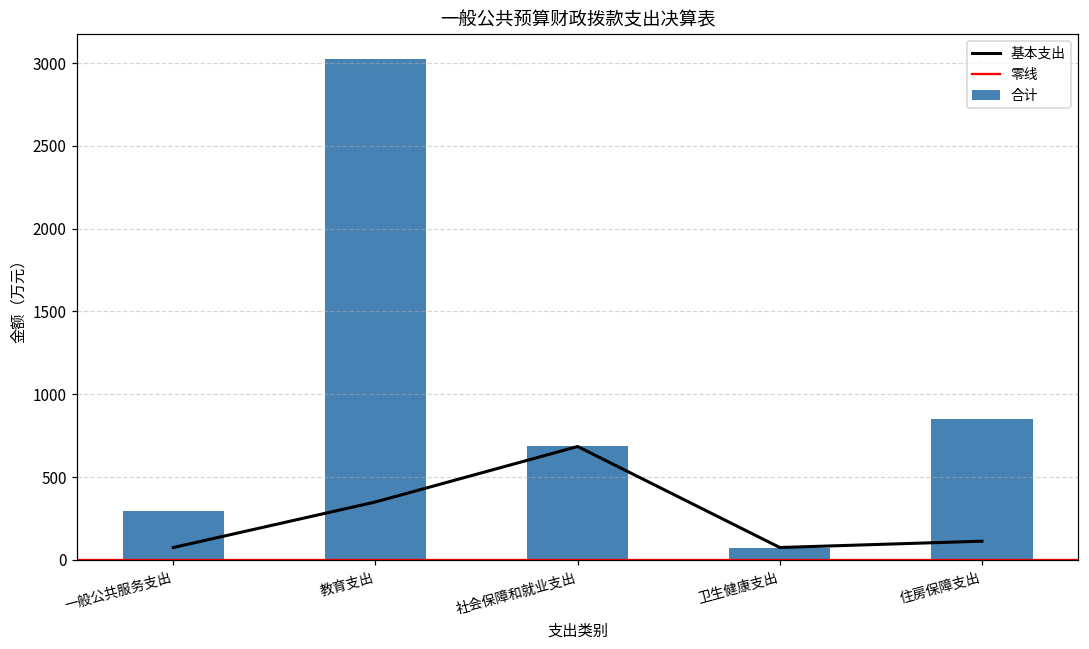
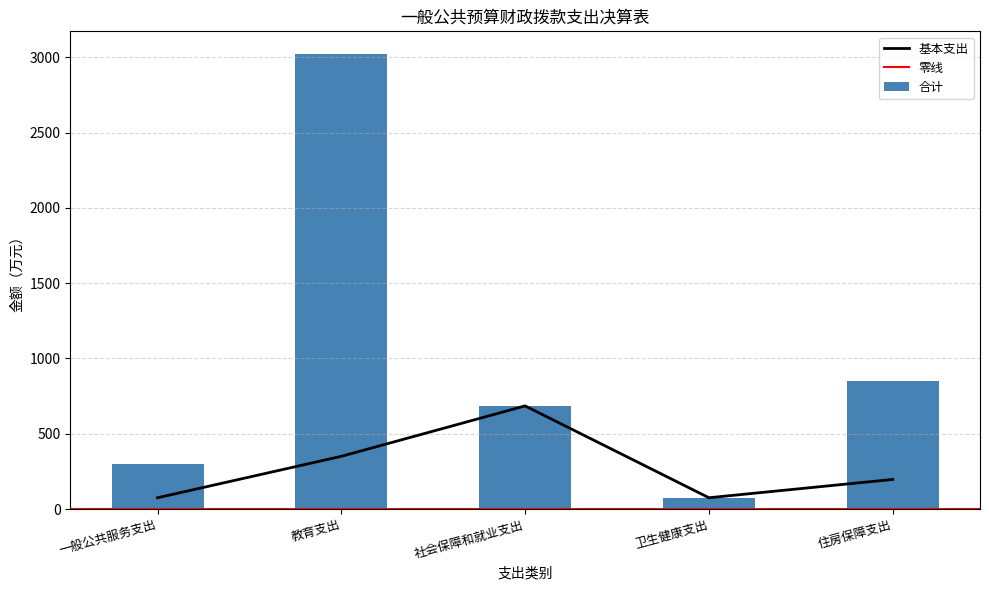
  {
    "基本支出": {
      "一般公共服务支出": 80,
      "教育支出": 350,
      "社会保障和就业支出": 680,
      "卫生健康支出": 80,
-     "住房保障支出": 110
+     "住房保障支出": 200
    },
    "合计": {
      "一般公共服务支出": 300,
      "教育支出": 3020,
      "社会保障和就业支出": 680,
      "卫生健康支出": 80,
      "住房保障支出": 850
    }
  }
